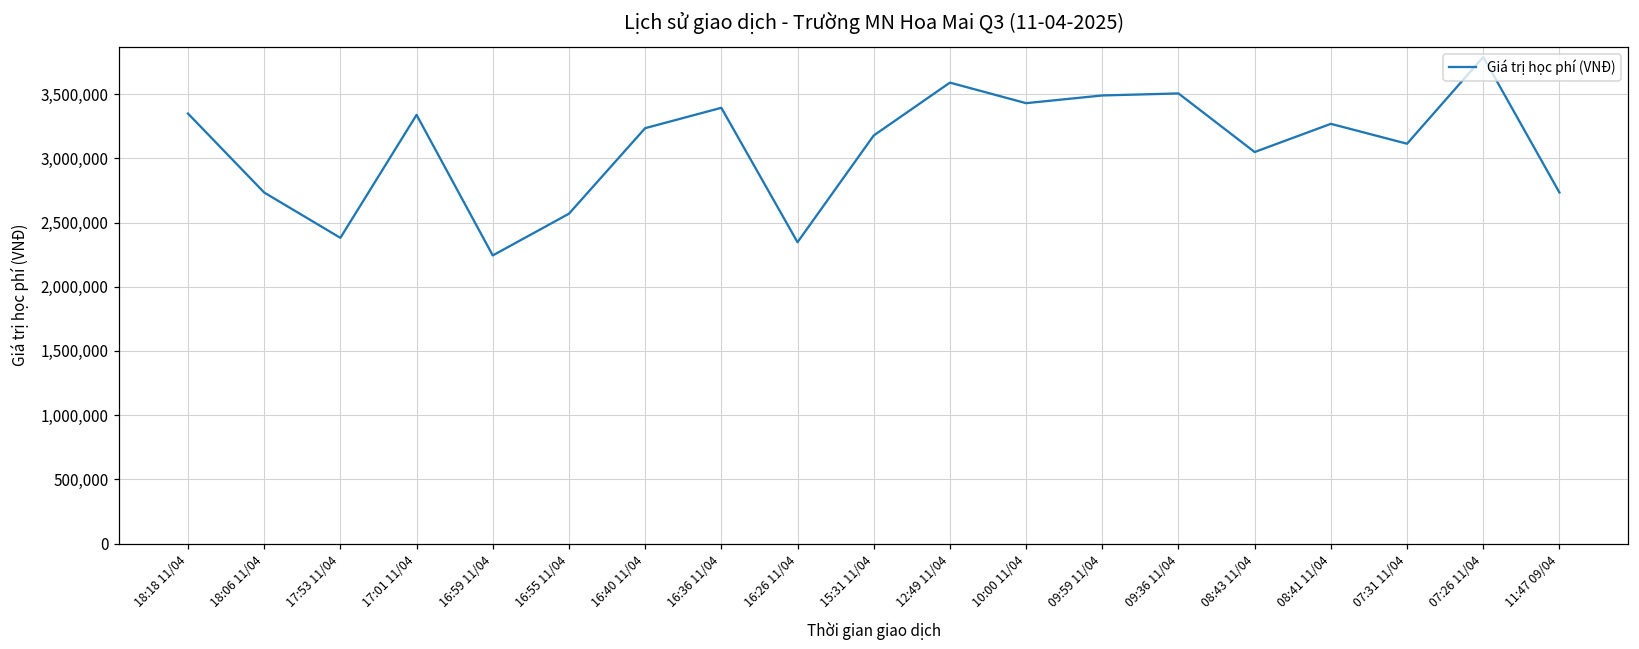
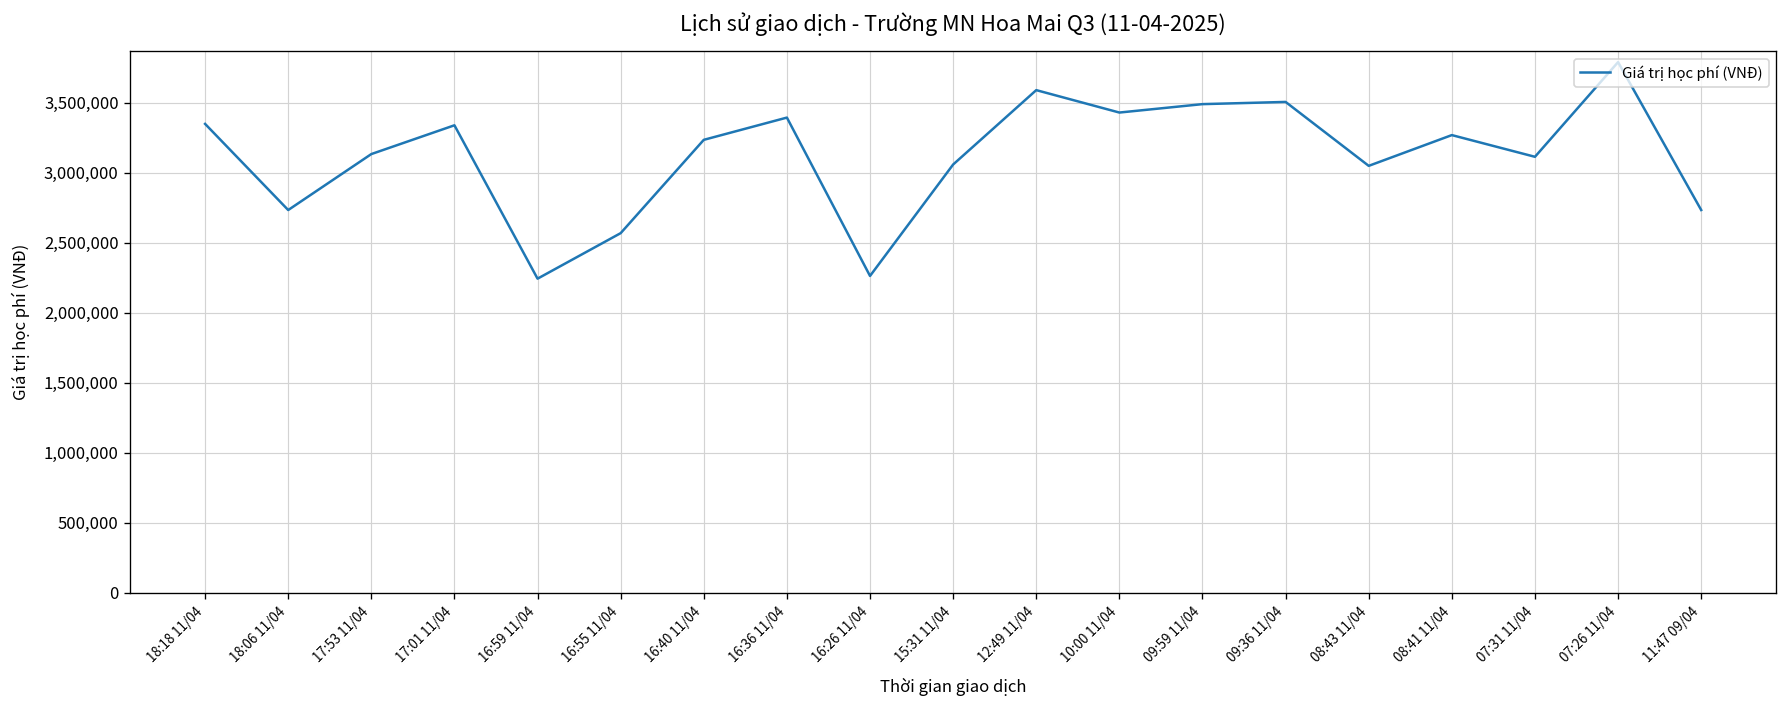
  {
    "18:18 11/04": "3,350,000",
    "18:06 11/04": "2,730,000",
-   "17:53 11/04": "2,380,000",
+   "17:53 11/04": "3,130,000",
    "17:01 11/04": "3,340,000",
    "16:59 11/04": "2,240,000",
    "16:55 11/04": "2,570,000",
    "16:40 11/04": "3,240,000",
    "16:36 11/04": "3,390,000",
-   "16:26 11/04": "2,350,000",
-   "15:31 11/04": "3,180,000",
+   "16:26 11/04": "2,260,000",
+   "15:31 11/04": "3,060,000",
    "12:49 11/04": "3,590,000",
    "10:00 11/04": "3,430,000",
    "09:59 11/04": "3,490,000",
    "09:36 11/04": "3,510,000",
    "08:43 11/04": "3,050,000",
    "08:41 11/04": "3,270,000",
    "07:31 11/04": "3,110,000",
    "11:47 09/04": "2,730,000"
  }
